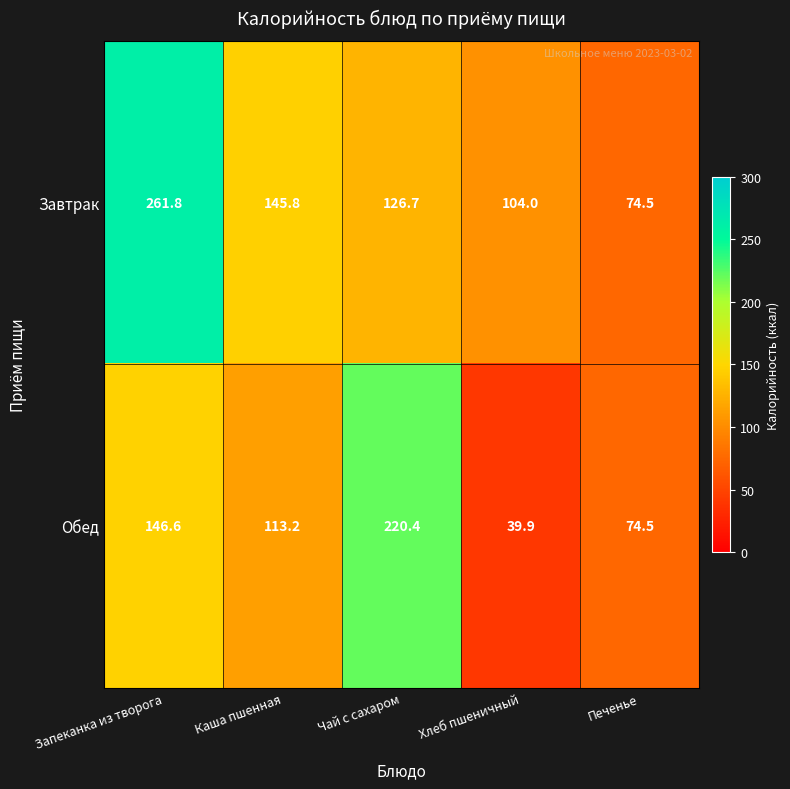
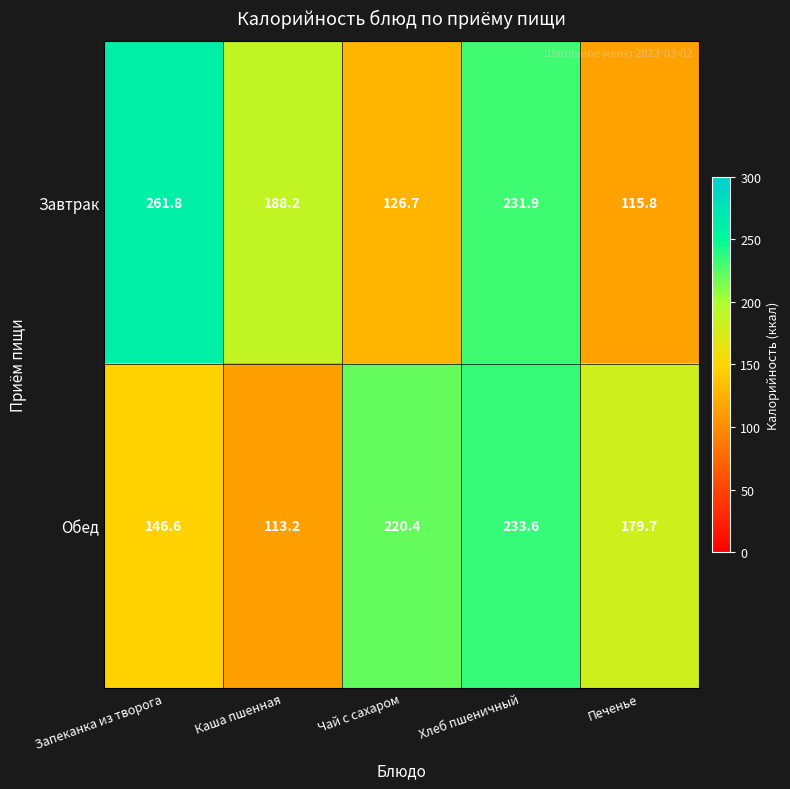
  {
    "Завтрак": {
      "Запеканка из творога": 261.8,
-     "Каша пшенная": 145.8,
+     "Каша пшенная": 188.2,
      "Чай с сахаром": 126.7,
-     "Хлеб пшеничный": 104.0,
-     "Печенье": 74.5
+     "Хлеб пшеничный": 231.9,
+     "Печенье": 115.8
    },
    "Обед": {
      "Запеканка из творога": 146.6,
      "Каша пшенная": 113.2,
      "Чай с сахаром": 220.4,
-     "Хлеб пшеничный": 39.9,
-     "Печенье": 74.5
+     "Хлеб пшеничный": 233.6,
+     "Печенье": 179.7
    }
  }
